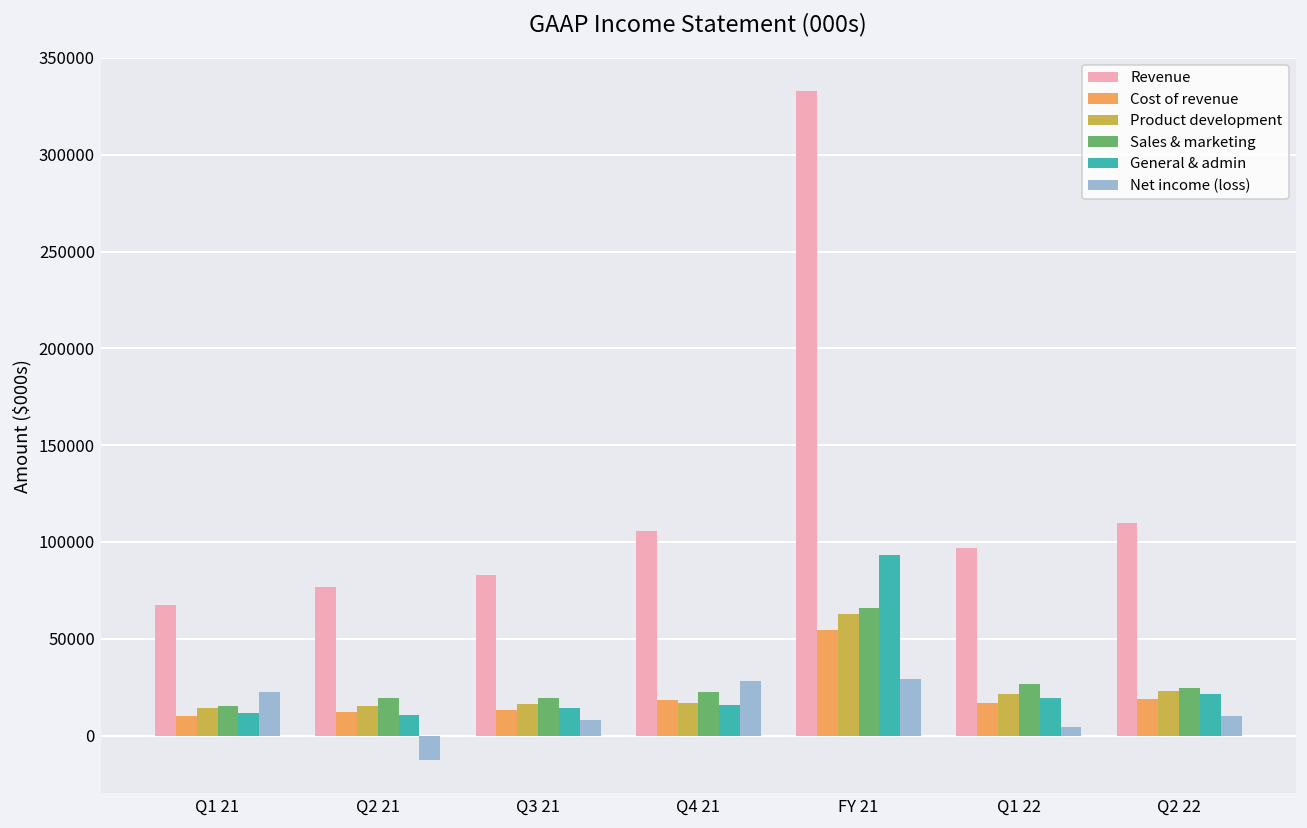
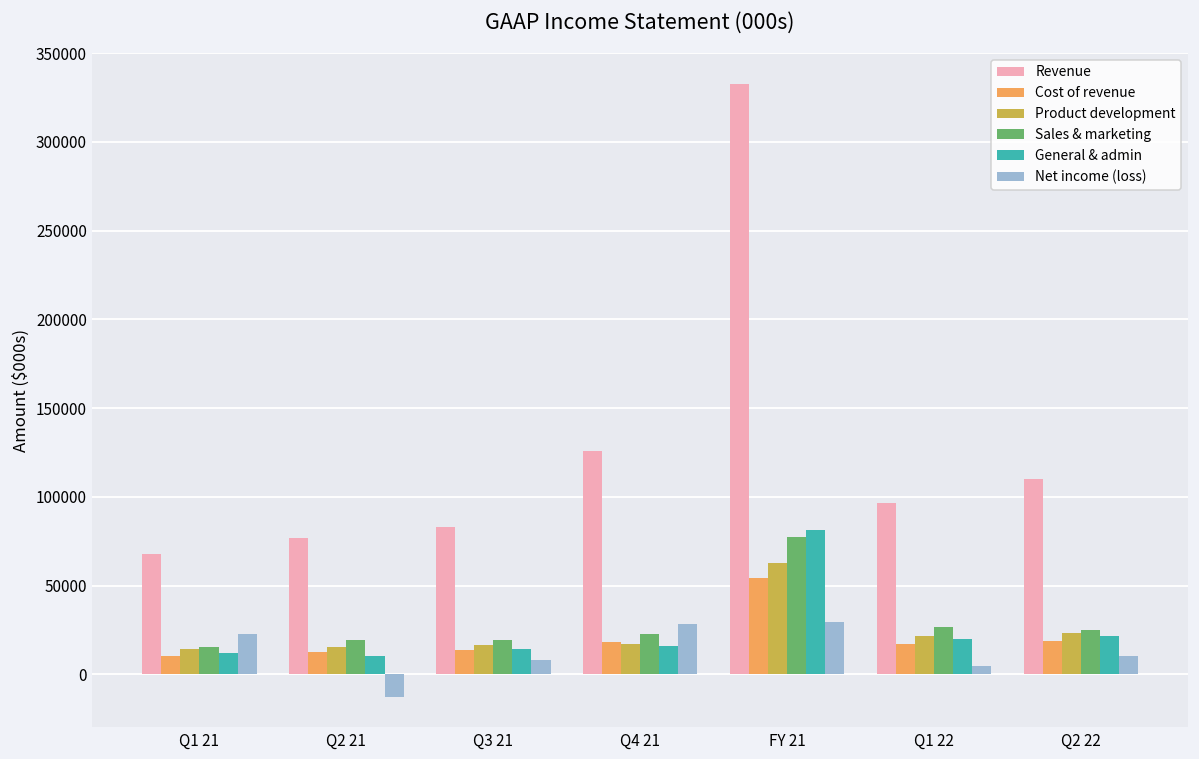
  {
    "Revenue": {
      "Q1 21": 68000,
      "Q2 21": 77000,
      "Q3 21": 83000,
-     "Q4 21": 106000,
+     "Q4 21": 126000,
      "FY 21": 333000,
      "Q1 22": 97000,
      "Q2 22": 110000
    },
    "Sales & marketing": {
      "Q1 21": 16000,
      "Q2 21": 20000,
      "Q3 21": 20000,
      "Q4 21": 23000,
-     "FY 21": 66000,
+     "FY 21": 77000,
      "Q1 22": 27000,
      "Q2 22": 25000
    },
    "General & admin": {
      "Q1 21": 12000,
      "Q2 21": 11000,
      "Q3 21": 14000,
      "Q4 21": 16000,
-     "FY 21": 93000,
+     "FY 21": 81000,
      "Q1 22": 20000,
      "Q2 22": 22000
    },
    "Net income (loss)": {
      "Q1 21": 23000,
      "Q2 21": -13000,
      "Q3 21": 8000,
      "Q4 21": 28000,
      "FY 21": 29000,
      "Q1 22": 5000,
      "Q2 22": 10000
    }
  }
